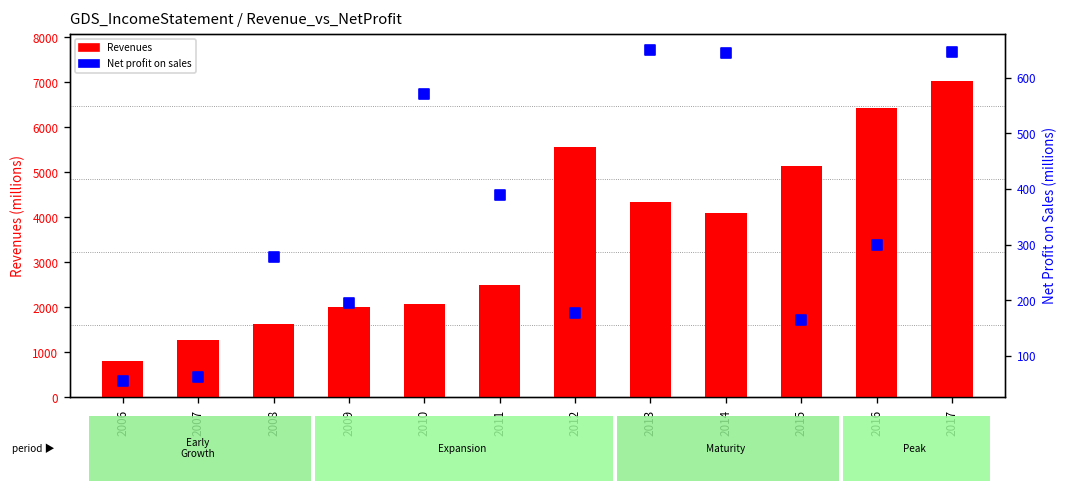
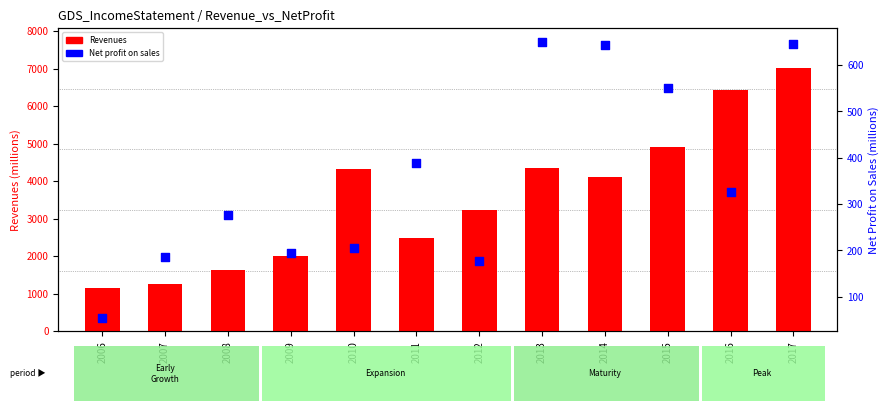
  {
    "Revenues": {
-     "2006": 800,
+     "2006": 1100,
      "2007": 1300,
      "2008": 1600,
      "2009": 2000,
-     "2010": 2100,
+     "2010": 4300,
      "2011": 2500,
-     "2012": 5600,
+     "2012": 3200,
      "2013": 4400,
      "2014": 4100,
-     "2015": 5100,
+     "2015": 4900,
      "2016": 6400,
      "2017": 7000
    },
    "Net profit on sales": {
-     "2007": 60,
-     "2010": 570,
-     "2015": 160,
-     "2016": 300
+     "2007": 190,
+     "2010": 200,
+     "2015": 550,
+     "2016": 330
    }
  }
